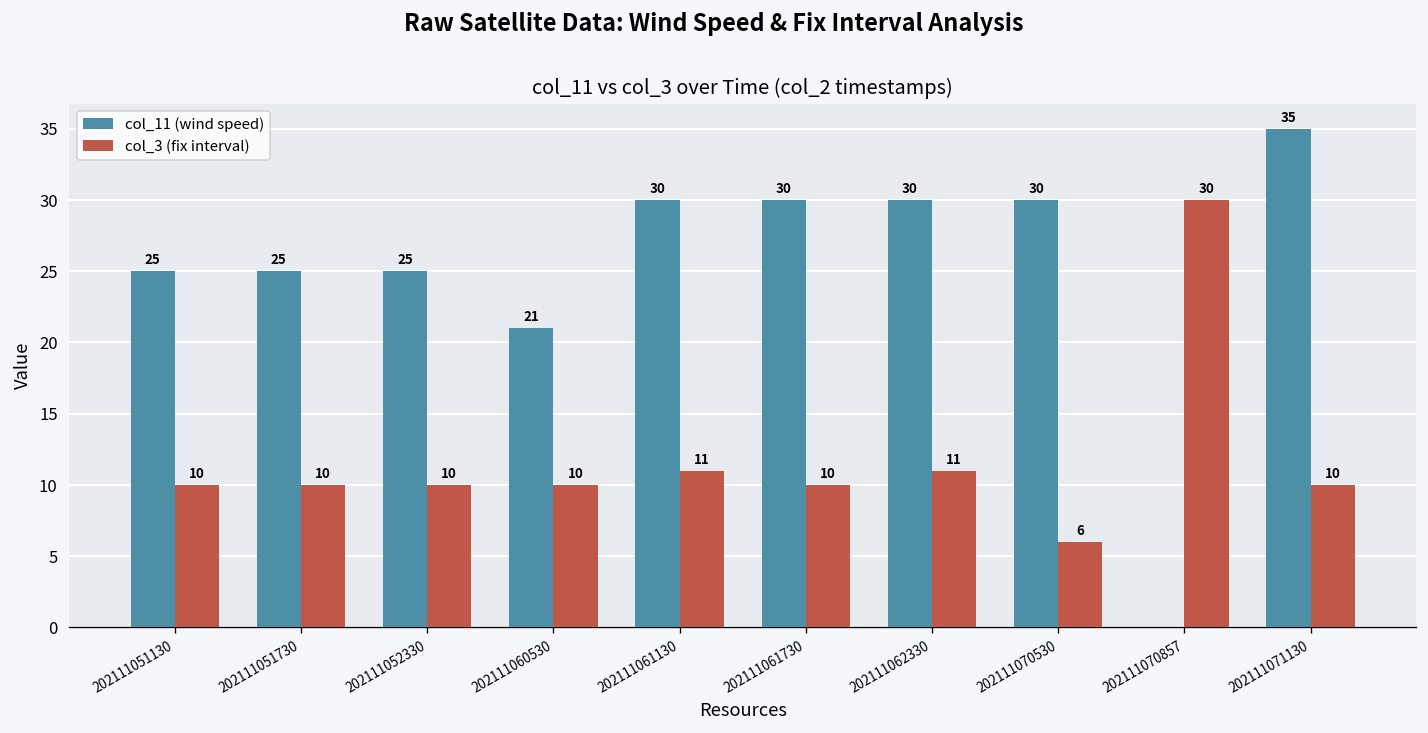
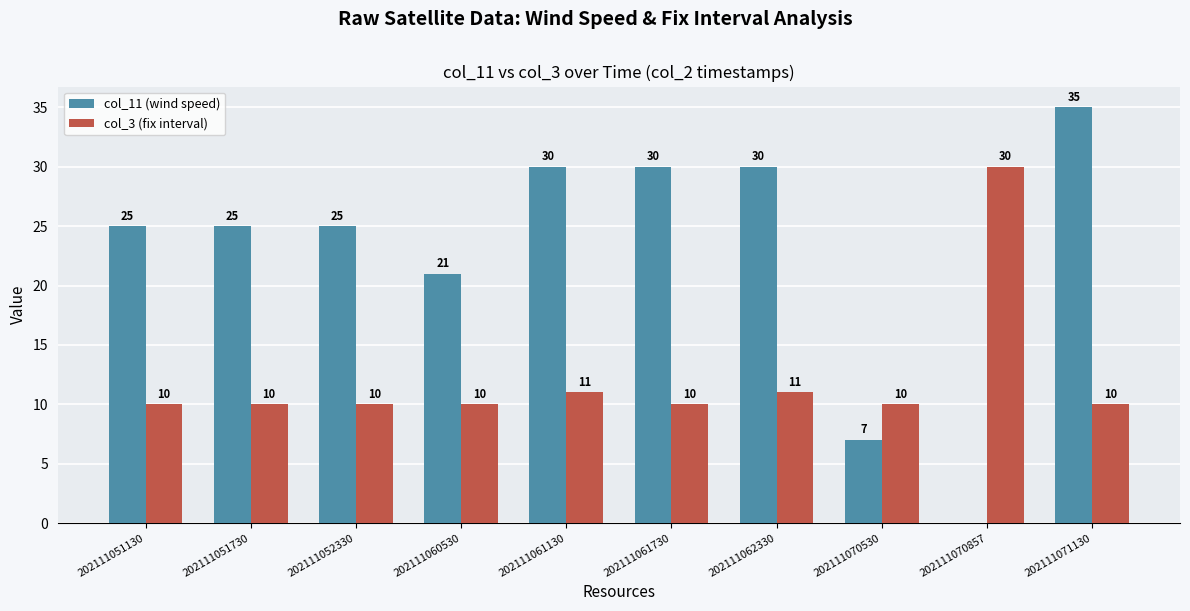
  {
    "col_11 (wind speed)": {
      "202111051130": 25,
      "202111051730": 25,
      "202111052330": 25,
      "202111060530": 21,
      "202111061130": 30,
      "202111061730": 30,
      "202111062330": 30,
-     "202111070530": 30,
+     "202111070530": 7,
      "202111071130": 35
    },
    "col_3 (fix interval)": {
      "202111051130": 10,
      "202111051730": 10,
      "202111052330": 10,
      "202111060530": 10,
      "202111061130": 11,
      "202111061730": 10,
      "202111062330": 11,
-     "202111070530": 6,
+     "202111070530": 10,
      "202111070857": 30,
      "202111071130": 10
    }
  }
